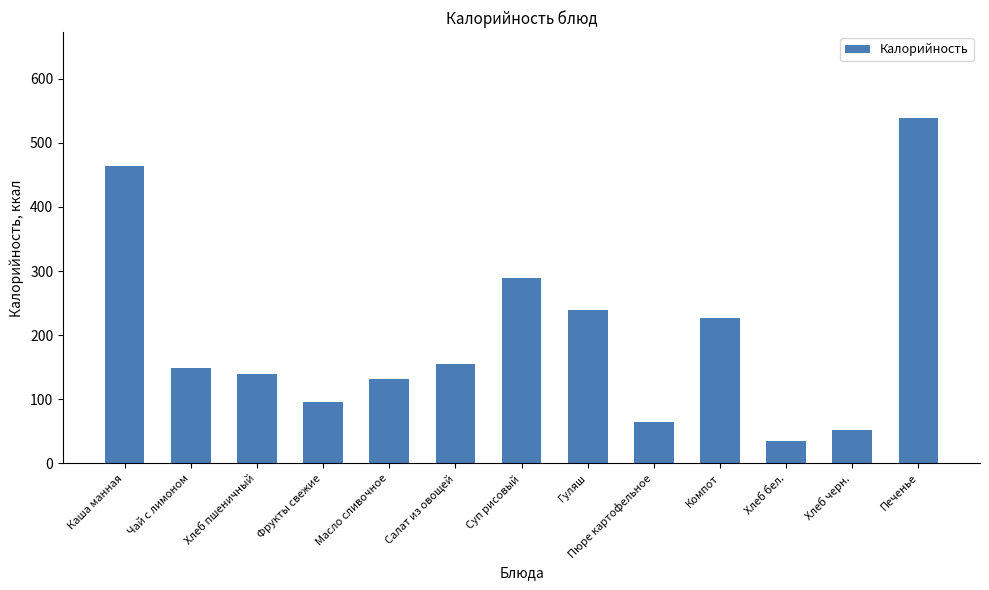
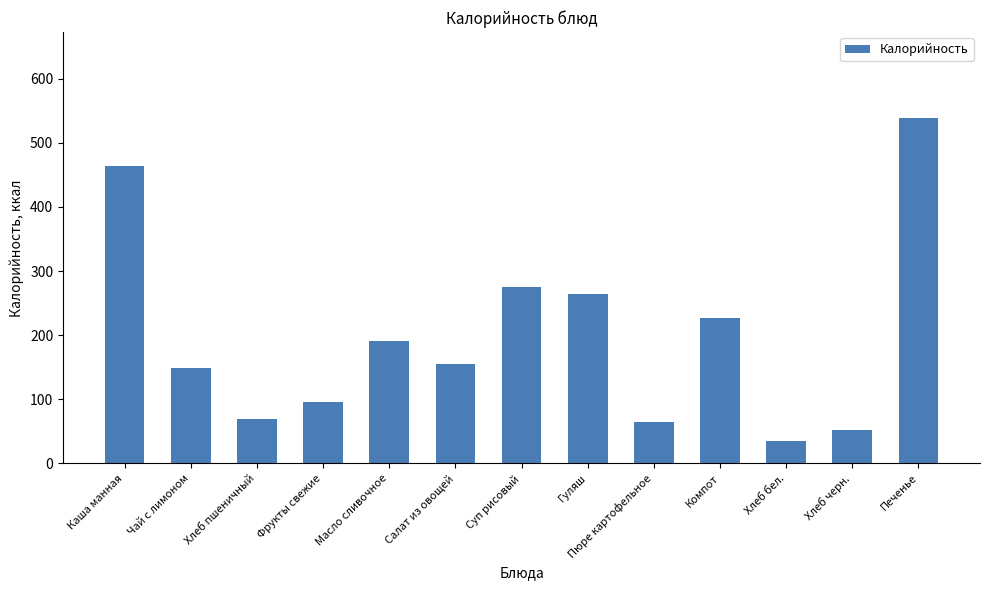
  {
    "Каша манная": 460,
    "Чай с лимоном": 150,
-   "Хлеб пшеничный": 140,
+   "Хлеб пшеничный": 70,
    "Фрукты свежие": 100,
-   "Масло сливочное": 130,
+   "Масло сливочное": 190,
    "Салат из овощей": 160,
-   "Суп рисовый": 290,
-   "Гуляш": 240,
+   "Суп рисовый": 270,
+   "Гуляш": 260,
    "Пюре картофельное": 70,
    "Компот": 230,
    "Хлеб бел.": 30,
    "Хлеб черн.": 50,
    "Печенье": 540
  }
